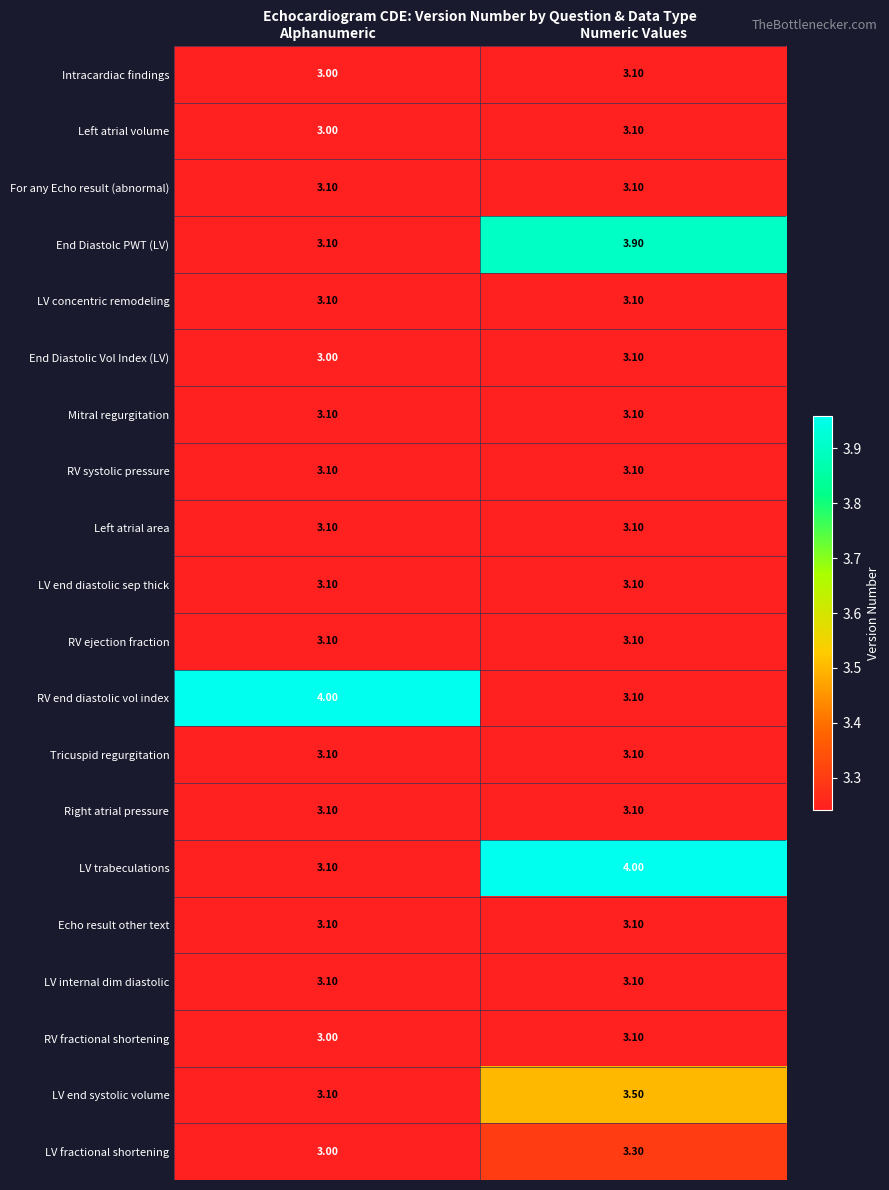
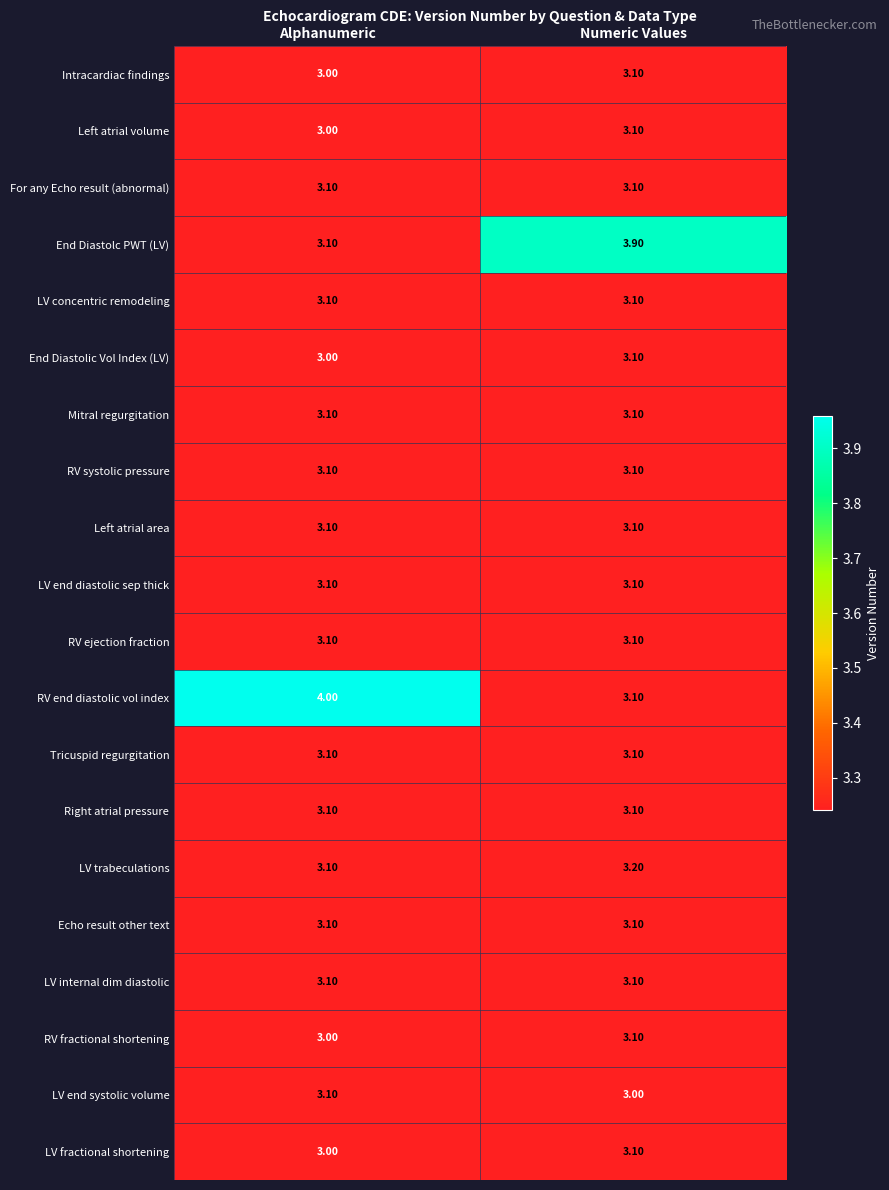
  {
    "Intracardiac findings": {
      "Alphanumeric": 3.00,
      "Numeric Values": 3.10
    },
    "Left atrial volume": {
      "Alphanumeric": 3.00,
      "Numeric Values": 3.10
    },
    "For any Echo result (abnormal)": {
      "Alphanumeric": 3.10,
      "Numeric Values": 3.10
    },
    "End Diastolc PWT (LV)": {
      "Alphanumeric": 3.10,
      "Numeric Values": 3.90
    },
    "LV concentric remodeling": {
      "Alphanumeric": 3.10,
      "Numeric Values": 3.10
    },
    "End Diastolic Vol Index (LV)": {
      "Alphanumeric": 3.00,
      "Numeric Values": 3.10
    },
    "Mitral regurgitation": {
      "Alphanumeric": 3.10,
      "Numeric Values": 3.10
    },
    "RV systolic pressure": {
      "Alphanumeric": 3.10,
      "Numeric Values": 3.10
    },
    "Left atrial area": {
      "Alphanumeric": 3.10,
      "Numeric Values": 3.10
    },
    "LV end diastolic sep thick": {
      "Alphanumeric": 3.10,
      "Numeric Values": 3.10
    },
    "RV ejection fraction": {
      "Alphanumeric": 3.10,
      "Numeric Values": 3.10
    },
    "RV end diastolic vol index": {
      "Alphanumeric": 4.00,
      "Numeric Values": 3.10
    },
    "Tricuspid regurgitation": {
      "Alphanumeric": 3.10,
      "Numeric Values": 3.10
    },
    "Right atrial pressure": {
      "Alphanumeric": 3.10,
      "Numeric Values": 3.10
    },
    "LV trabeculations": {
      "Alphanumeric": 3.10,
-     "Numeric Values": 4.00
+     "Numeric Values": 3.20
    },
    "Echo result other text": {
      "Alphanumeric": 3.10,
      "Numeric Values": 3.10
    },
    "LV internal dim diastolic": {
      "Alphanumeric": 3.10,
      "Numeric Values": 3.10
    },
    "RV fractional shortening": {
      "Alphanumeric": 3.00,
      "Numeric Values": 3.10
    },
    "LV end systolic volume": {
      "Alphanumeric": 3.10,
-     "Numeric Values": 3.50
+     "Numeric Values": 3.00
    },
    "LV fractional shortening": {
      "Alphanumeric": 3.00,
-     "Numeric Values": 3.30
+     "Numeric Values": 3.10
    }
  }
